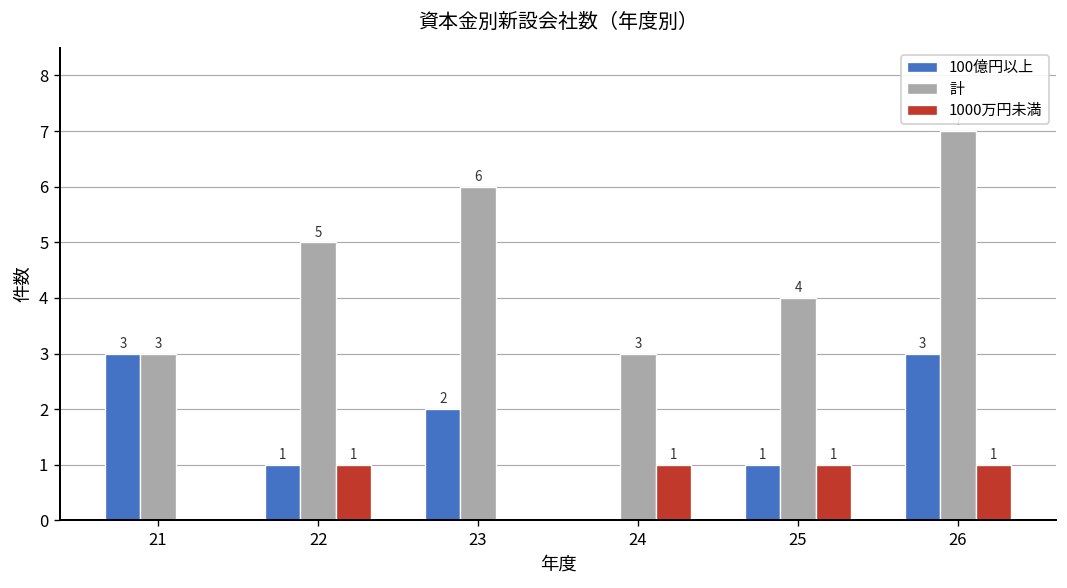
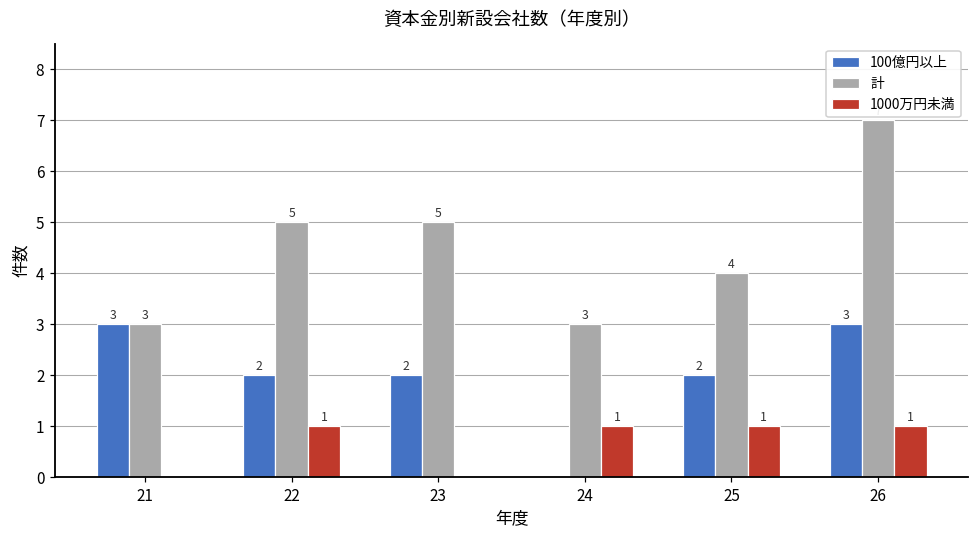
  {
    "100億円以上": {
      "21": 3,
-     "22": 1,
+     "22": 2,
      "23": 2,
-     "25": 1,
+     "25": 2,
      "26": 3
    },
    "計": {
      "21": 3,
      "22": 5,
-     "23": 6,
+     "23": 5,
      "24": 3,
      "25": 4
    },
    "1000万円未満": {
      "22": 1,
      "24": 1,
      "25": 1,
      "26": 1
    }
  }
